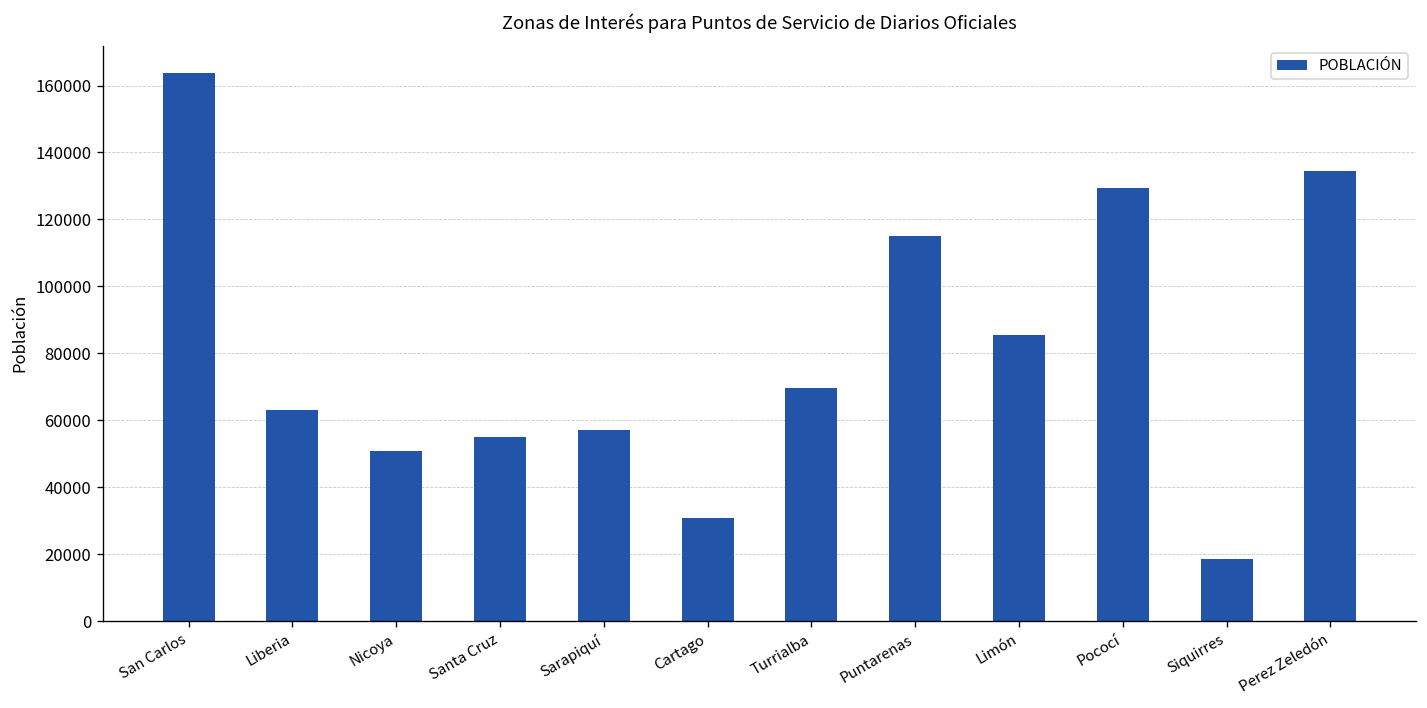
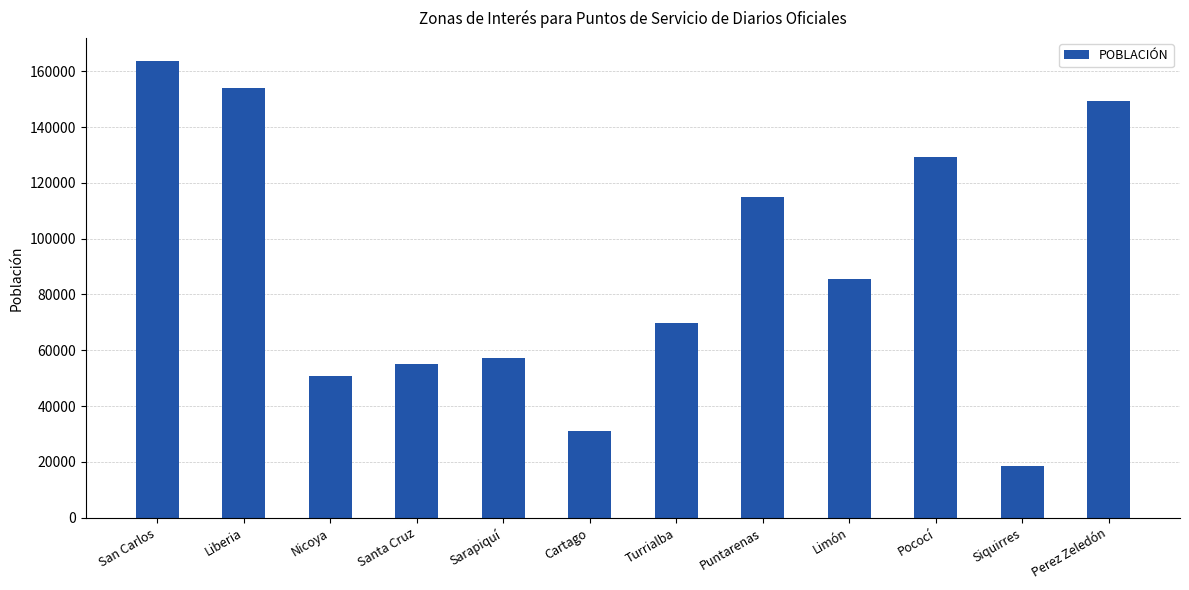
  {
    "San Carlos": 164000,
-   "Liberia": 63000,
+   "Liberia": 154000,
    "Nicoya": 51000,
    "Santa Cruz": 55000,
    "Sarapiquí": 57000,
    "Cartago": 31000,
    "Turrialba": 70000,
    "Puntarenas": 115000,
    "Limón": 85000,
    "Pococí": 129000,
    "Siquirres": 19000,
-   "Perez Zeledón": 135000
+   "Perez Zeledón": 149000
  }
